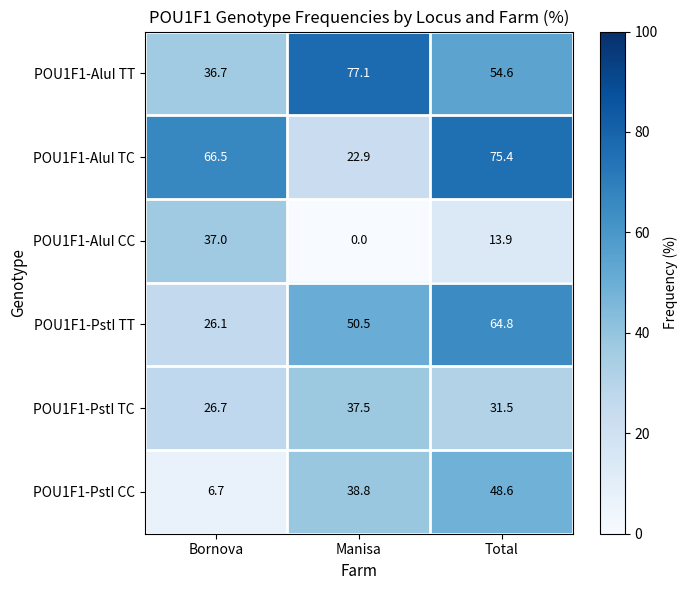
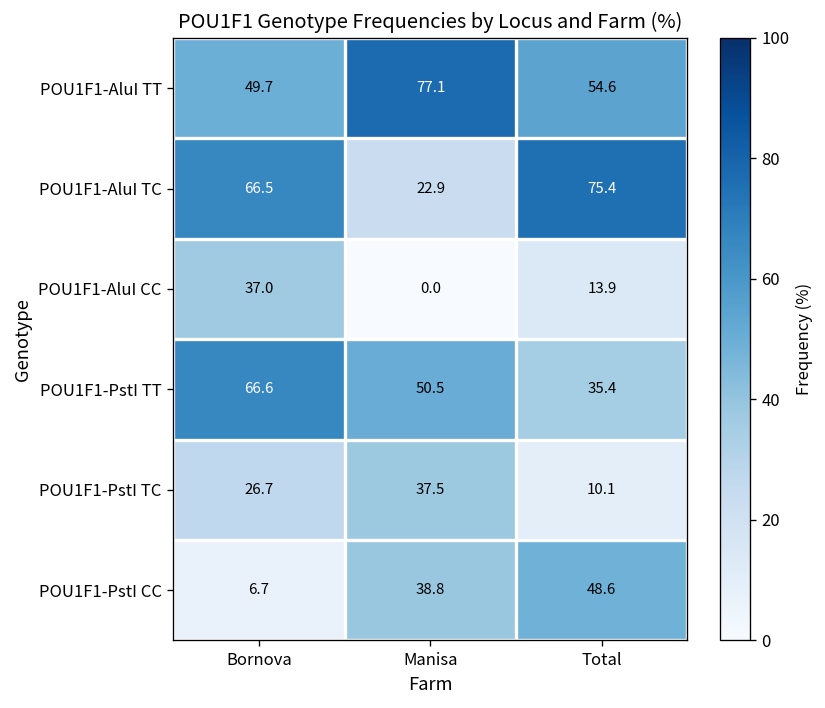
  {
    "POU1F1-AluI TT": {
-     "Bornova": 36.7,
+     "Bornova": 49.7,
      "Manisa": 77.1,
      "Total": 54.6
    },
    "POU1F1-AluI TC": {
      "Bornova": 66.5,
      "Manisa": 22.9,
      "Total": 75.4
    },
    "POU1F1-AluI CC": {
      "Bornova": 37.0,
      "Manisa": 0.0,
      "Total": 13.9
    },
    "POU1F1-PstI TT": {
-     "Bornova": 26.1,
+     "Bornova": 66.6,
      "Manisa": 50.5,
-     "Total": 64.8
+     "Total": 35.4
    },
    "POU1F1-PstI TC": {
      "Bornova": 26.7,
      "Manisa": 37.5,
-     "Total": 31.5
+     "Total": 10.1
    },
    "POU1F1-PstI CC": {
      "Bornova": 6.7,
      "Manisa": 38.8,
      "Total": 48.6
    }
  }
